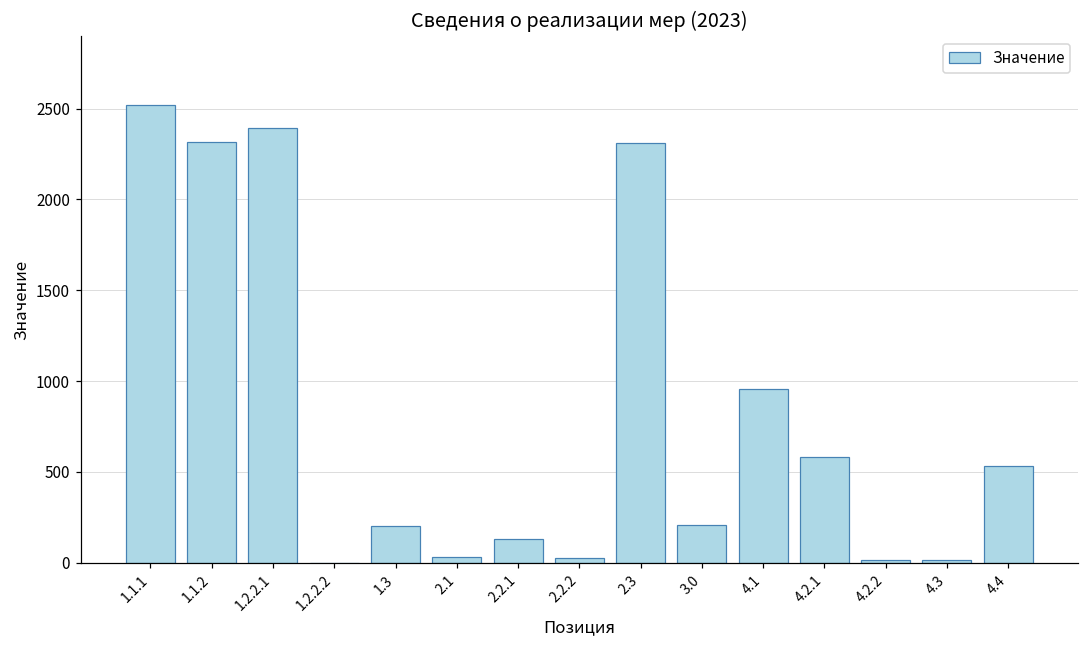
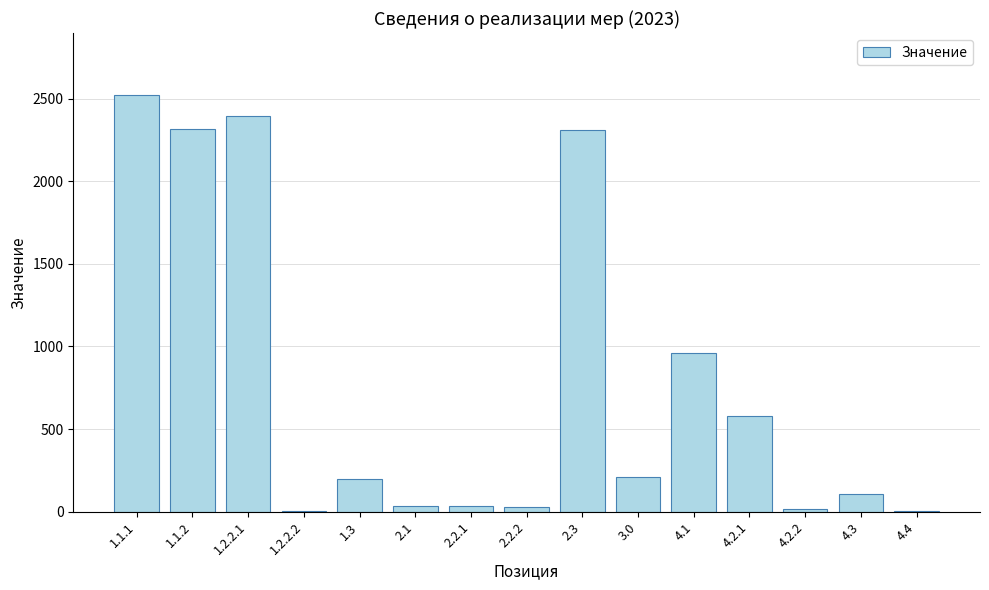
  {
    "1.1.1": 2520,
    "1.1.2": 2320,
    "1.2.2.1": 2390,
    "1.3": 200,
    "2.1": 30,
-   "2.2.1": 130,
+   "2.2.1": 30,
    "2.2.2": 30,
    "2.3": 2310,
    "3.0": 210,
    "4.1": 960,
    "4.2.1": 580,
-   "4.3": 20,
-   "4.4": 530
+   "4.3": 110,
+   "4.4": 0
  }
